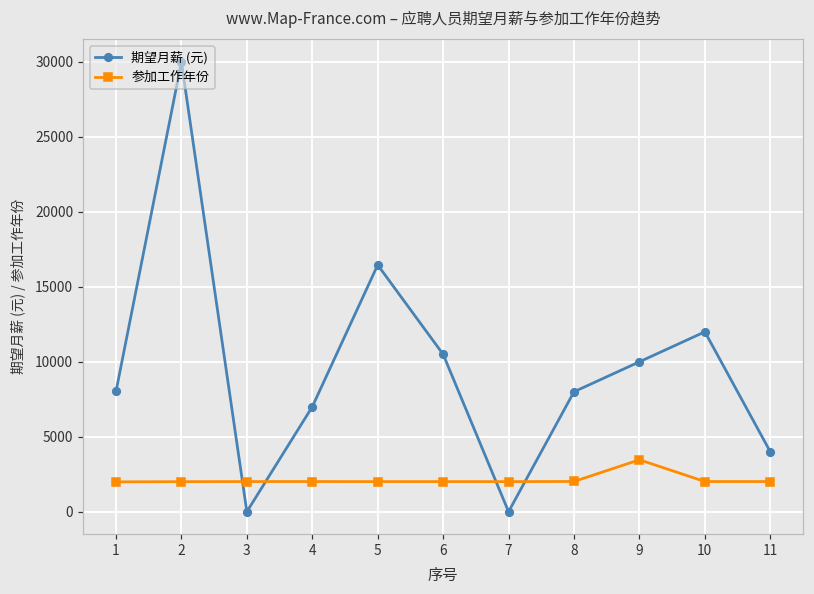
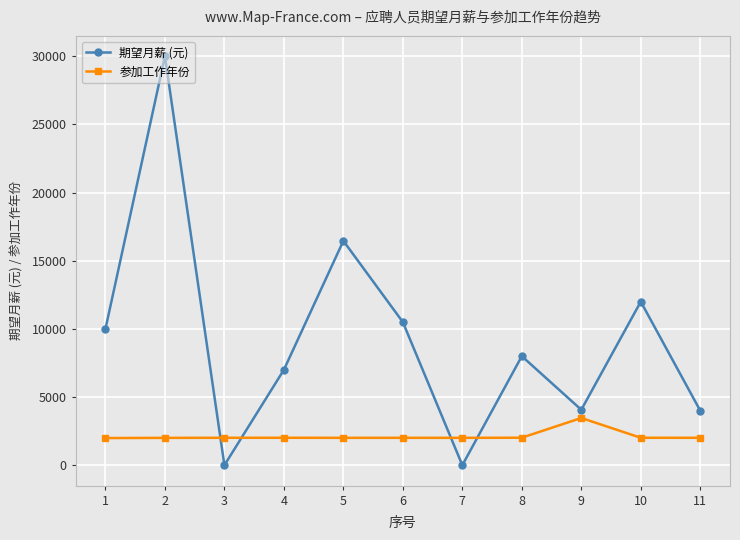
  {
    "期望月薪 (元)": {
-     "1": 8000,
+     "1": 10000,
      "3": 0,
      "4": 7000,
      "5": 16500,
      "6": 10500,
      "7": 0,
      "8": 8000,
-     "9": 10000,
+     "9": 4100,
      "10": 12000,
      "11": 4000
    },
    "参加工作年份": {
      "1": 2000,
      "2": 2000,
      "3": 2000,
      "4": 2000,
      "5": 2000,
      "6": 2000,
      "7": 2000,
      "8": 2000,
      "9": 3500,
      "10": 2000,
      "11": 2000
    }
  }
